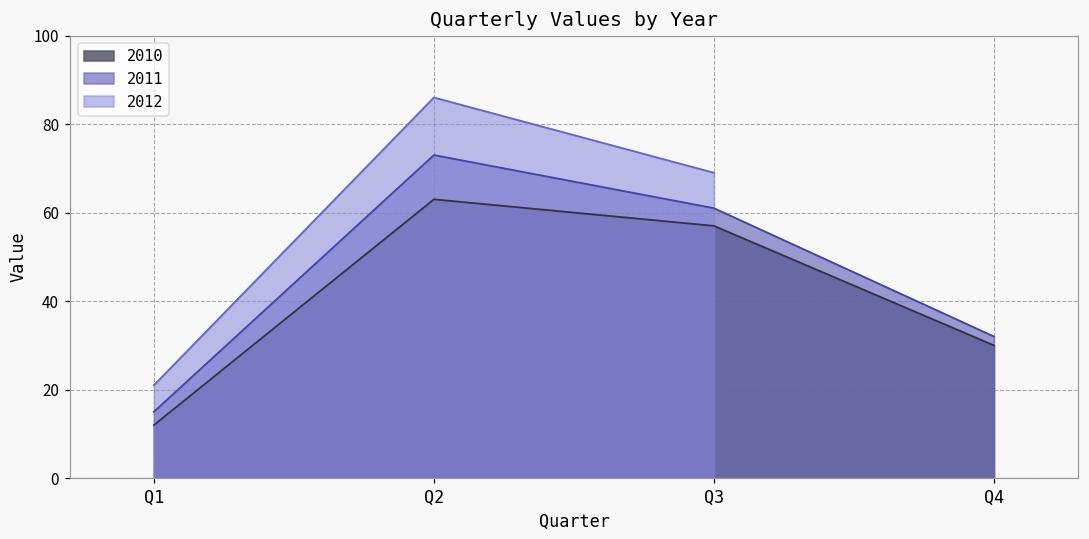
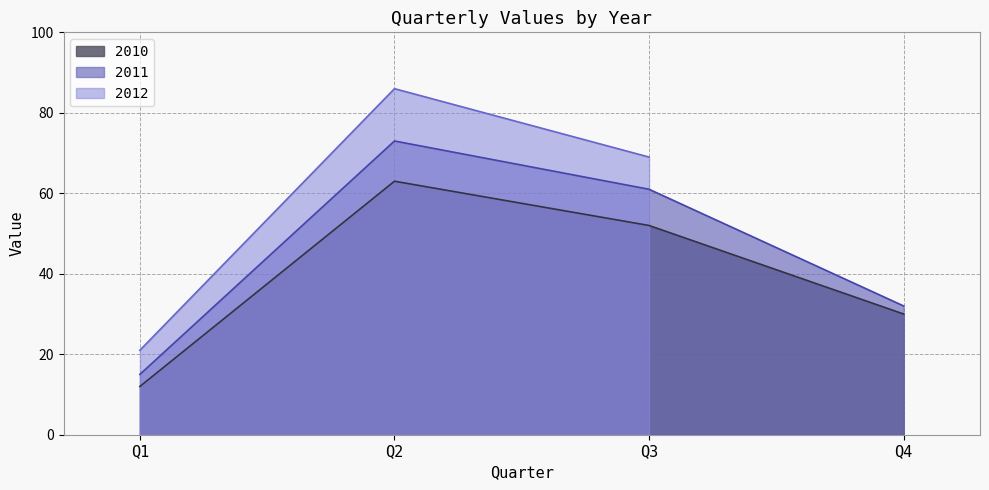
  {
    "2010": {
      "Q1": 12,
      "Q2": 63,
-     "Q3": 57,
+     "Q3": 52,
      "Q4": 30
    }
  }
